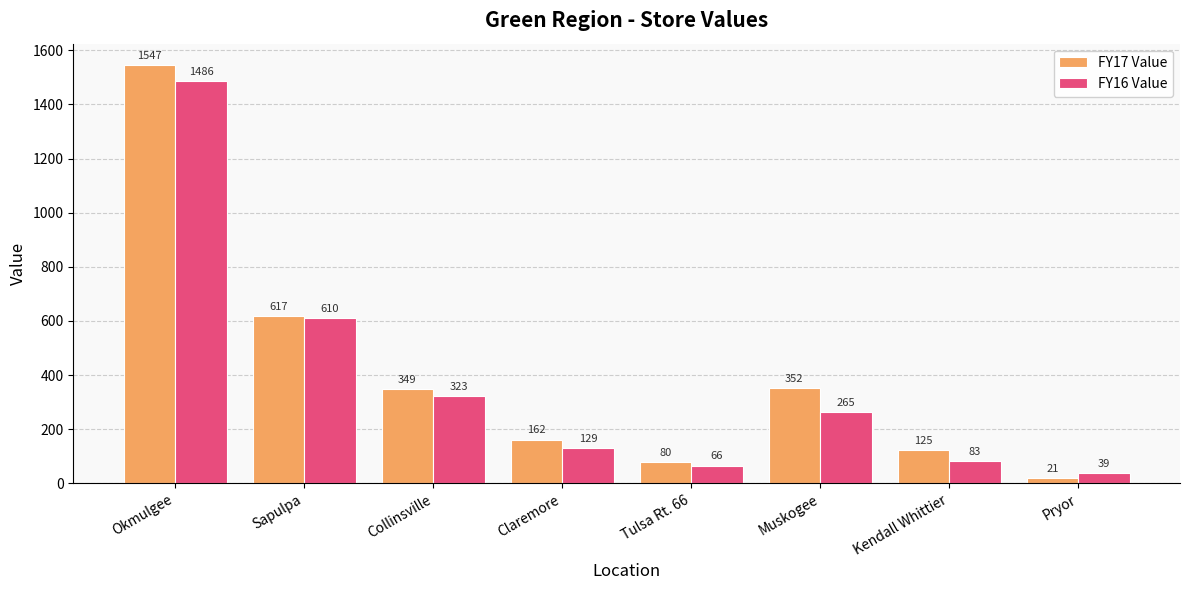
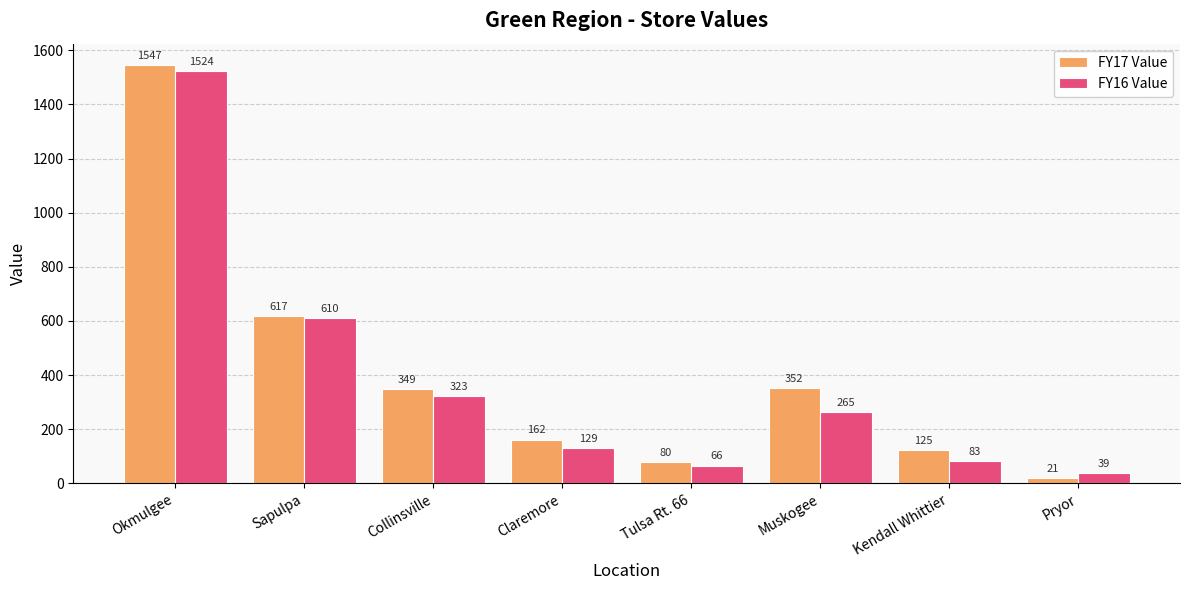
  {
    "FY17 Value": {
      "Okmulgee": 1547,
      "Sapulpa": 617,
      "Collinsville": 349,
      "Claremore": 162,
      "Tulsa Rt. 66": 80,
      "Muskogee": 352,
      "Kendall Whittier": 125,
      "Pryor": 21
    },
    "FY16 Value": {
-     "Okmulgee": 1486,
+     "Okmulgee": 1524,
      "Sapulpa": 610,
      "Collinsville": 323,
      "Claremore": 129,
      "Tulsa Rt. 66": 66,
      "Muskogee": 265,
      "Kendall Whittier": 83,
      "Pryor": 39
    }
  }
